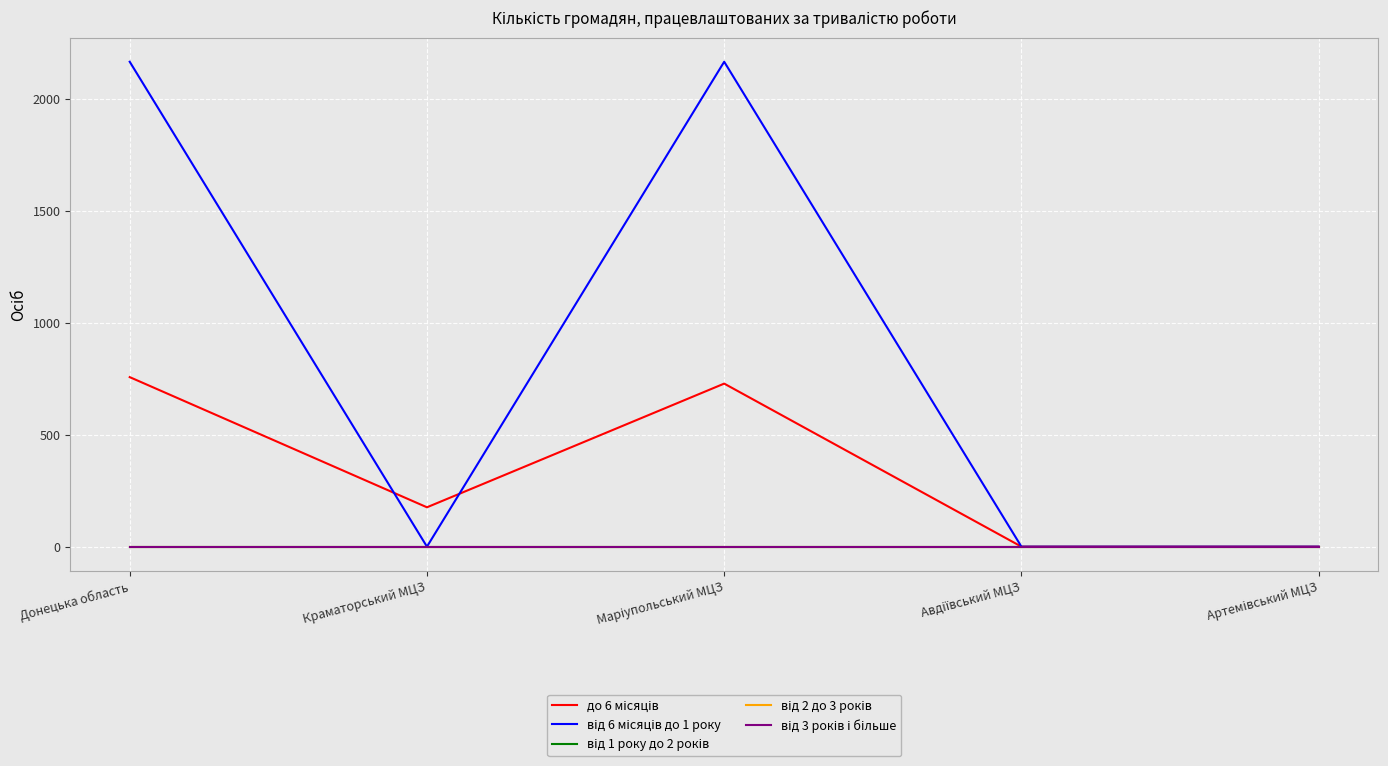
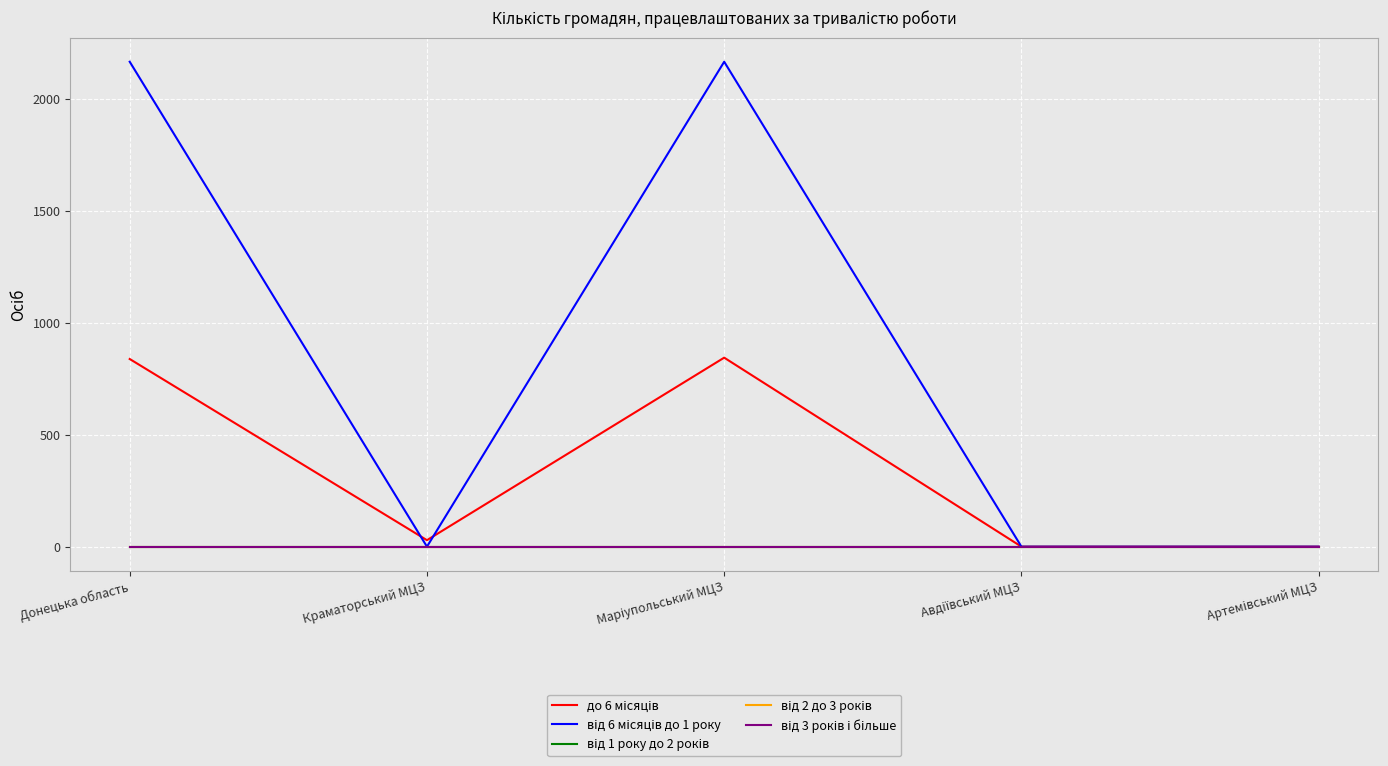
  {
    "до 6 місяців": {
-     "Донецька область": 760,
-     "Краматорський МЦЗ": 180,
-     "Маріупольський МЦЗ": 730
+     "Донецька область": 840,
+     "Краматорський МЦЗ": 30,
+     "Маріупольський МЦЗ": 850
    },
    "від 6 місяців до 1 року": {
      "Донецька область": 2170,
      "Маріупольський МЦЗ": 2170
    },
    "від 3 років і більше": {
      "Донецька область": 0,
      "Маріупольський МЦЗ": 0
    }
  }
